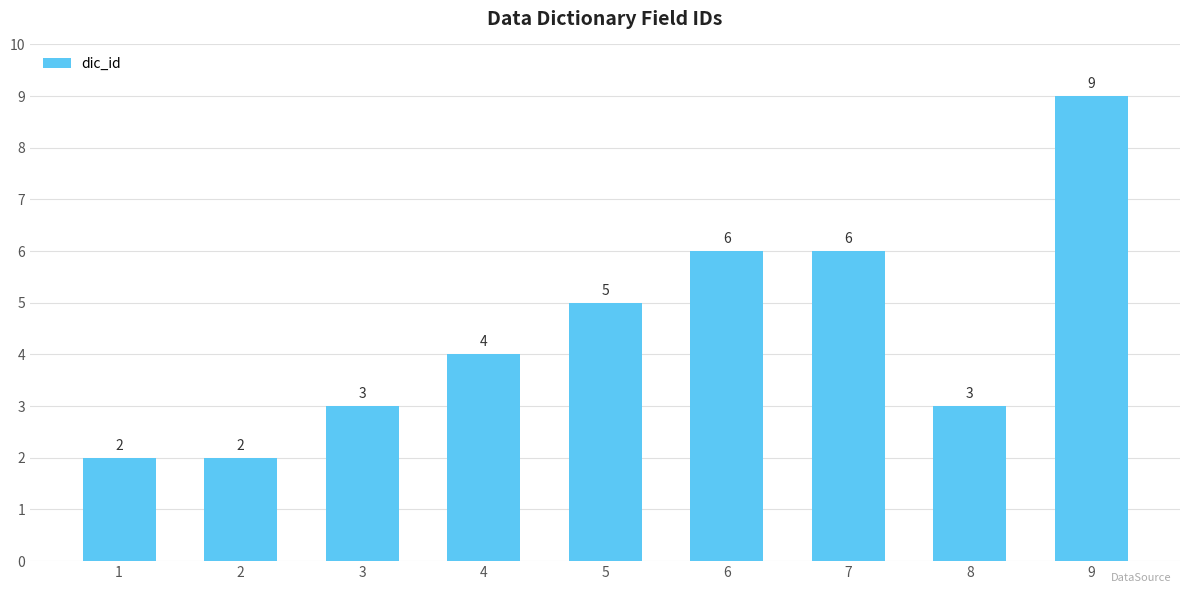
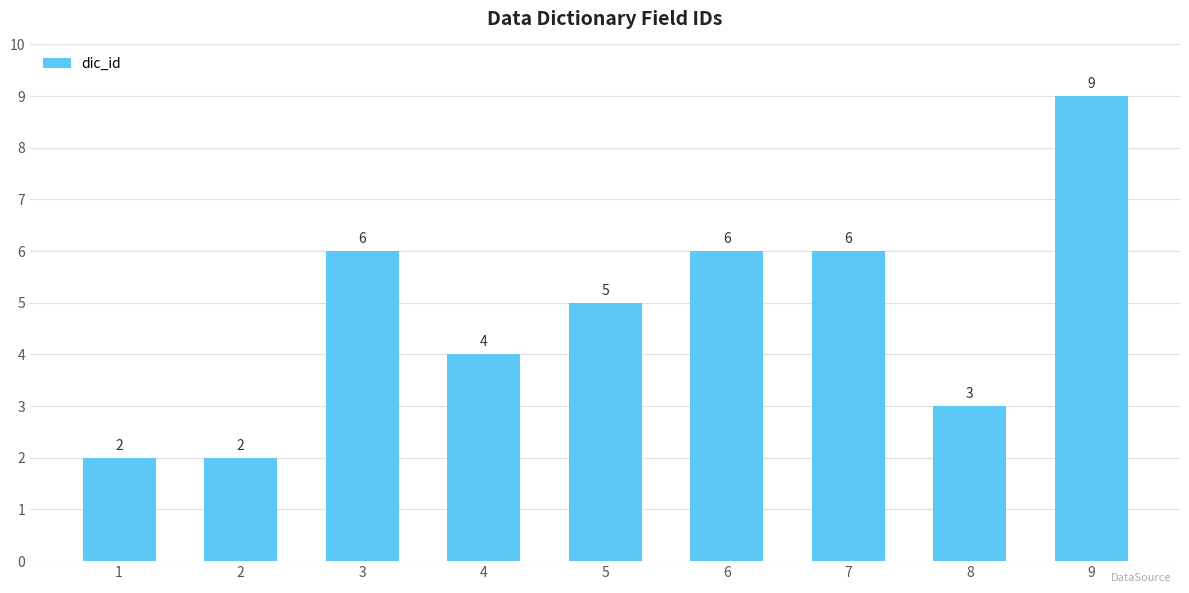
  {
    "1": 2,
    "2": 2,
-   "3": 3,
+   "3": 6,
    "4": 4,
    "5": 5,
    "6": 6,
    "7": 6,
    "8": 3,
    "9": 9
  }
